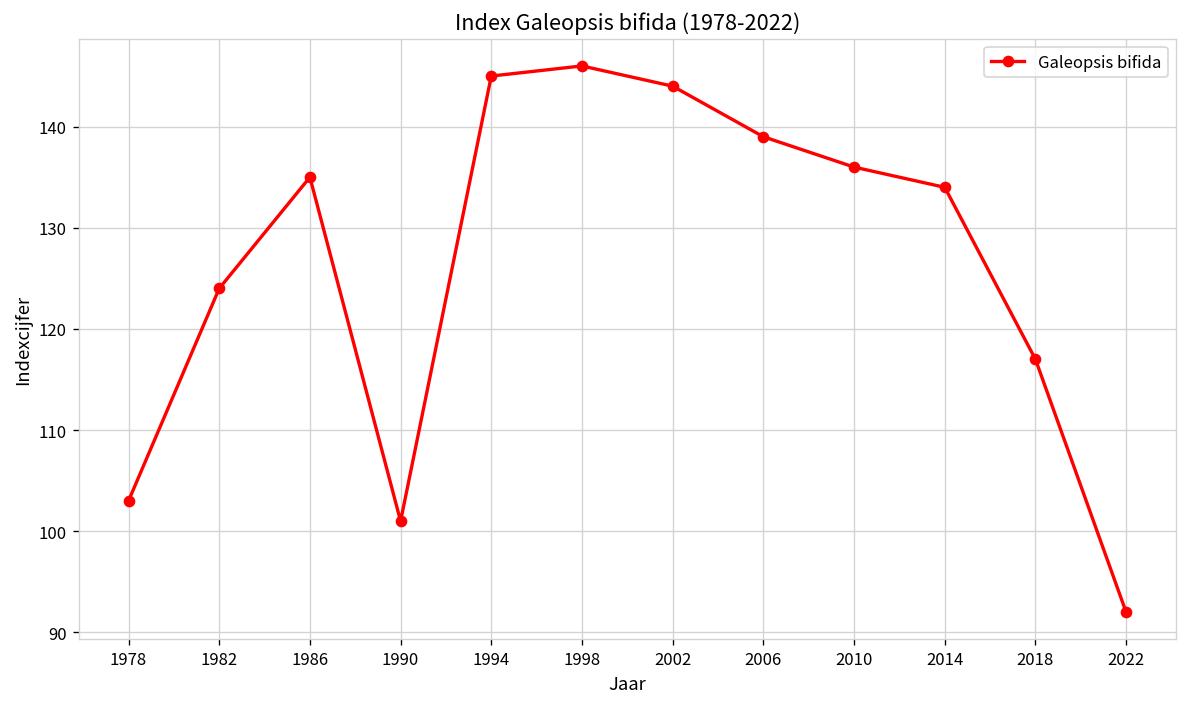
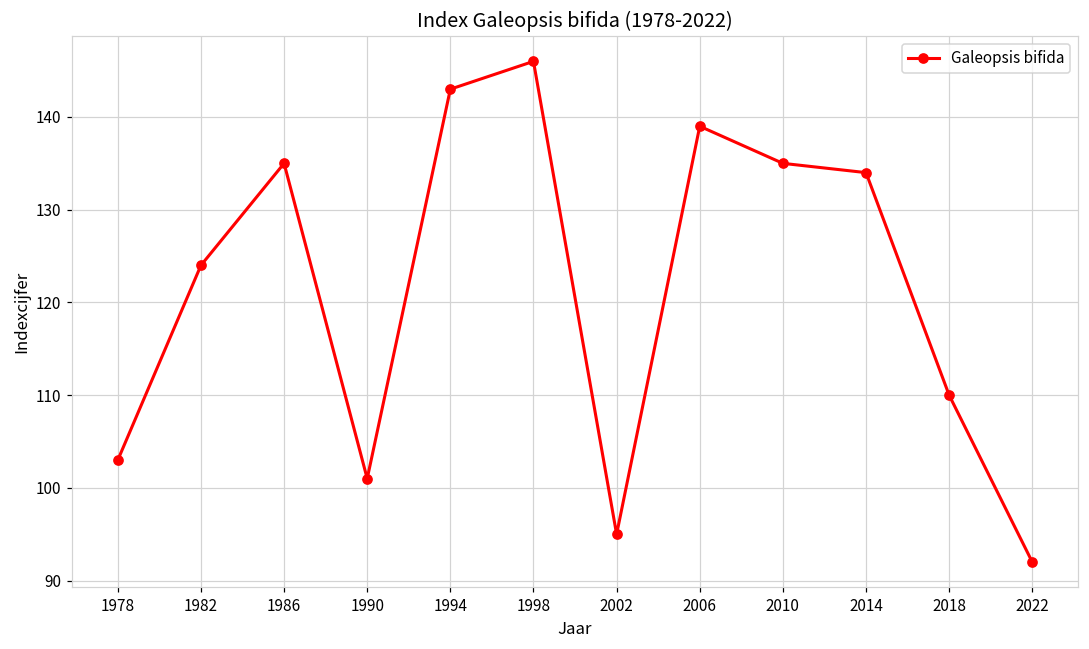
  {
    "1978": 103,
    "1982": 124,
    "1986": 135,
    "1990": 101,
-   "1994": 145,
+   "1994": 143,
    "1998": 146,
-   "2002": 144,
+   "2002": 95,
    "2006": 139,
-   "2010": 136,
+   "2010": 135,
    "2014": 134,
-   "2018": 117,
+   "2018": 110,
    "2022": 92
  }
